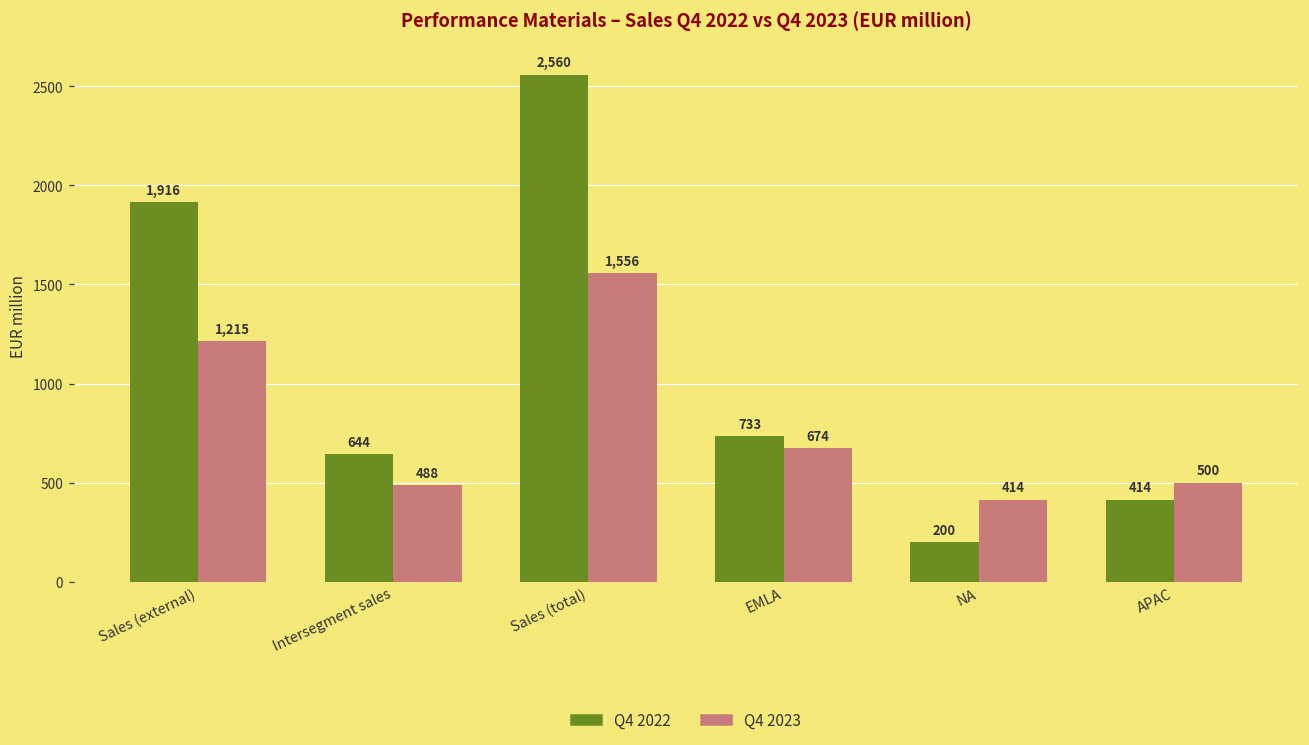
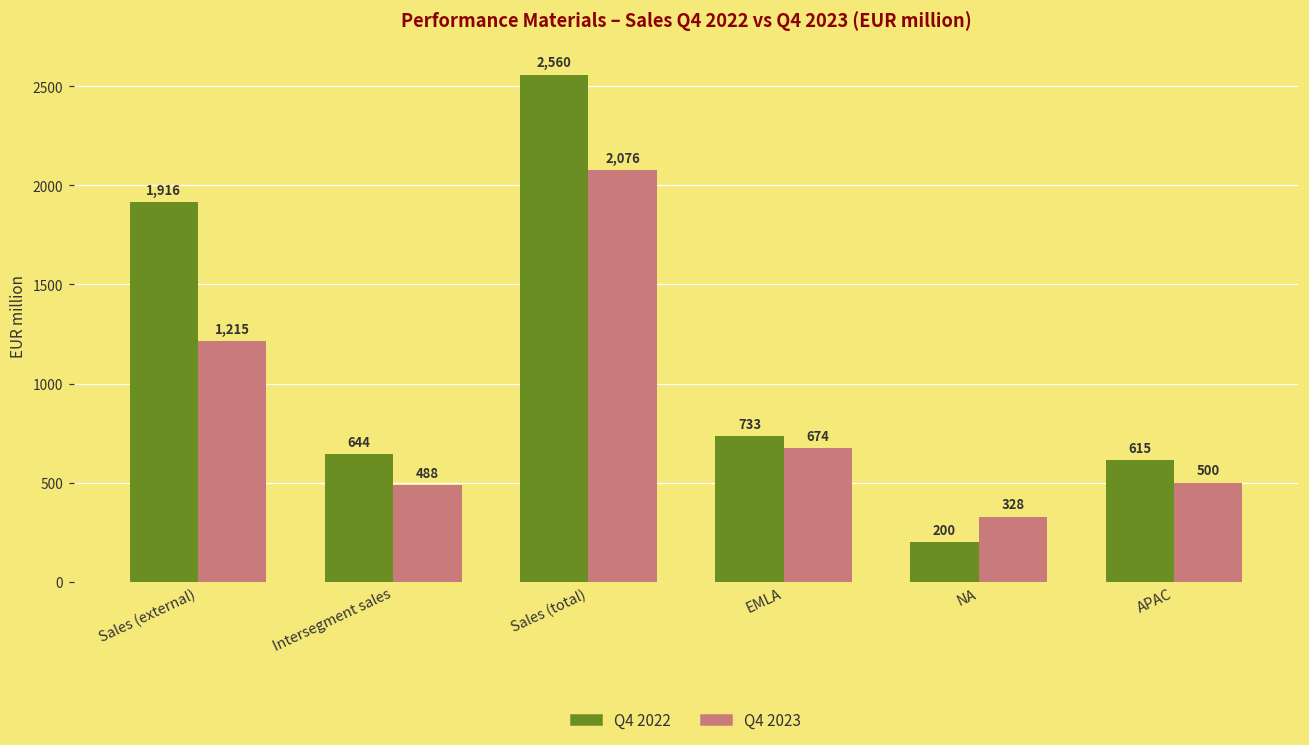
  {
    "Q4 2022": {
      "Sales (external)": "1,916",
      "Intersegment sales": "644",
      "Sales (total)": "2,560",
      "EMLA": "733",
      "NA": "200",
-     "APAC": "414"
+     "APAC": "615"
    },
    "Q4 2023": {
      "Sales (external)": "1,215",
      "Intersegment sales": "488",
-     "Sales (total)": "1,556",
+     "Sales (total)": "2,076",
      "EMLA": "674",
-     "NA": "414",
+     "NA": "328",
      "APAC": "500"
    }
  }
